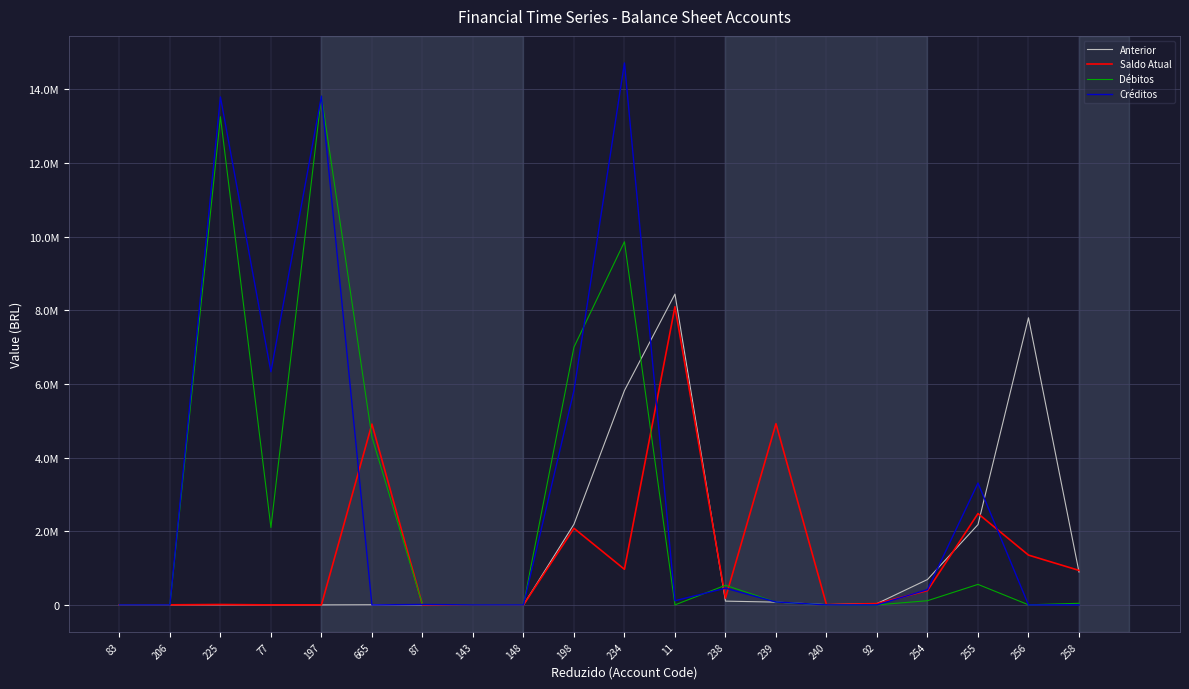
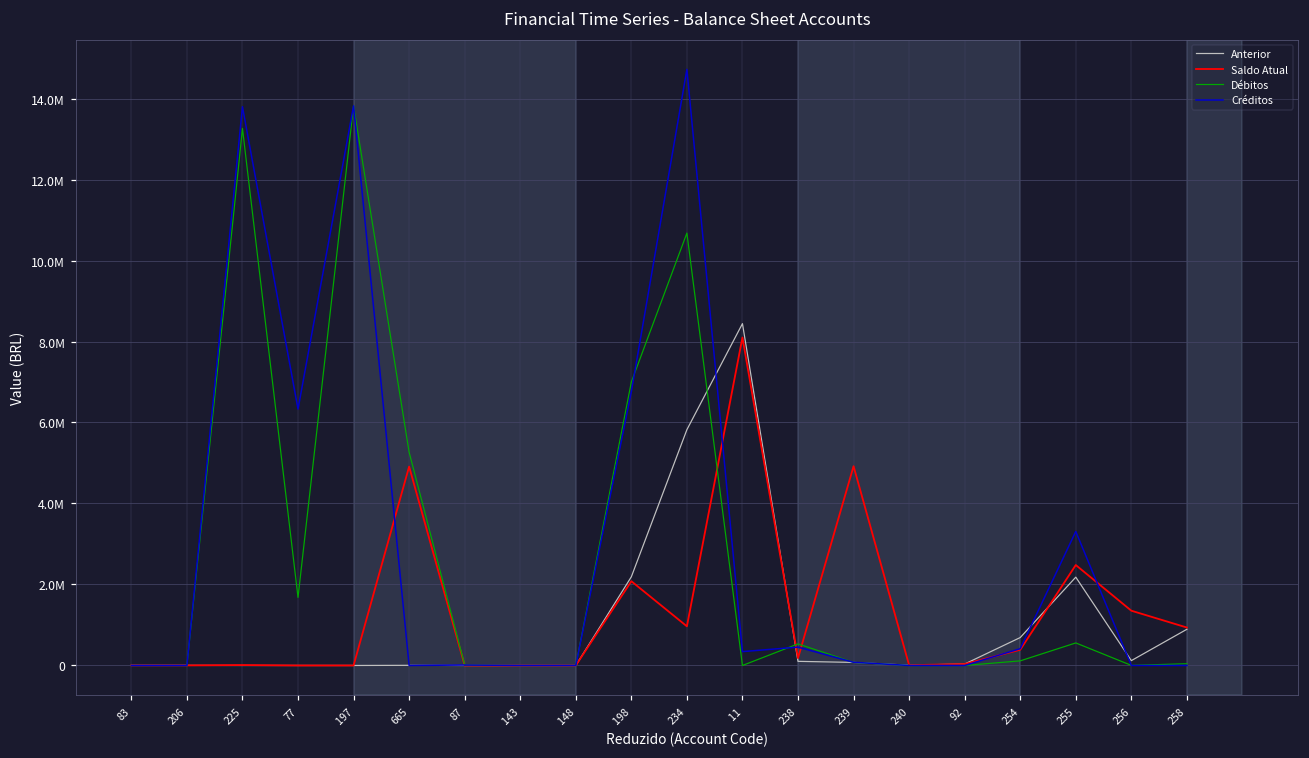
  {
    "Anterior": {
      "198": 2200000,
      "234": 5800000,
      "11": 8400000,
      "238": 100000,
      "254": 700000,
      "255": 2200000,
-     "256": 7800000
+     "256": 100000
    },
    "Saldo Atual": {
      "665": 4900000,
      "198": 2100000,
      "234": 1000000,
      "11": 8100000,
      "238": 200000,
      "239": 4900000,
      "255": 2500000,
      "256": 1400000
    },
    "Débitos": {
      "225": 13300000,
-     "77": 2100000,
-     "665": 4600000,
+     "77": 1700000,
+     "665": 5300000,
      "198": 7000000,
-     "234": 9900000,
+     "234": 10700000,
      "11": 0,
      "238": 500000,
      "254": 100000,
      "255": 600000
    },
    "Créditos": {
      "225": 13800000,
      "77": 6300000,
-     "198": 5800000,
+     "198": 6800000,
      "234": 14700000,
-     "11": 100000,
+     "11": 300000,
      "238": 500000,
      "255": 3300000
    }
  }
